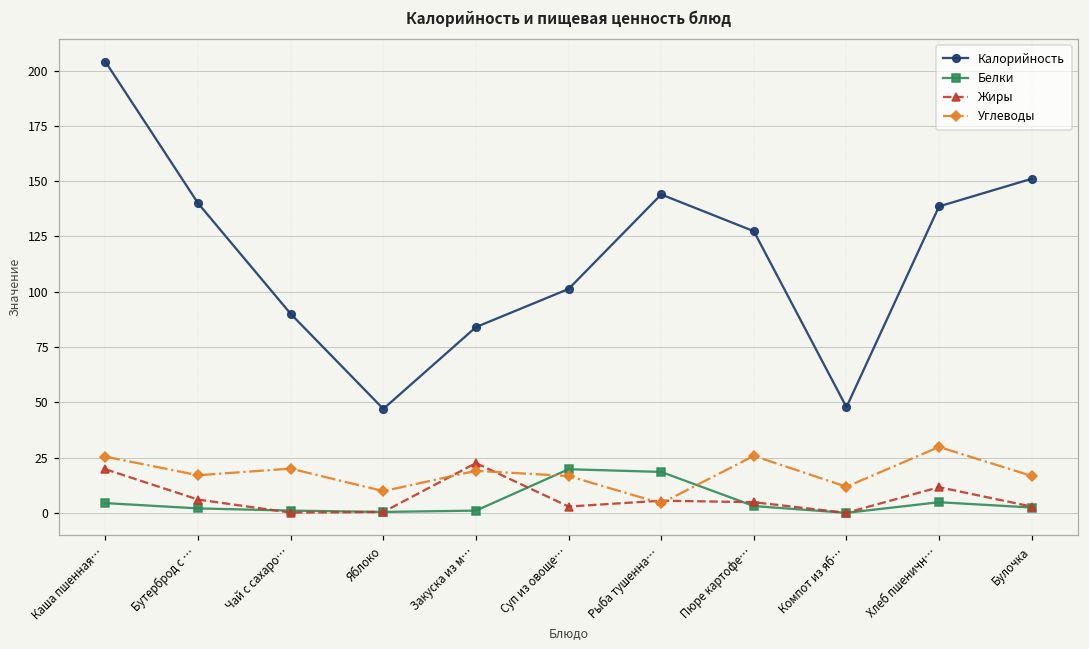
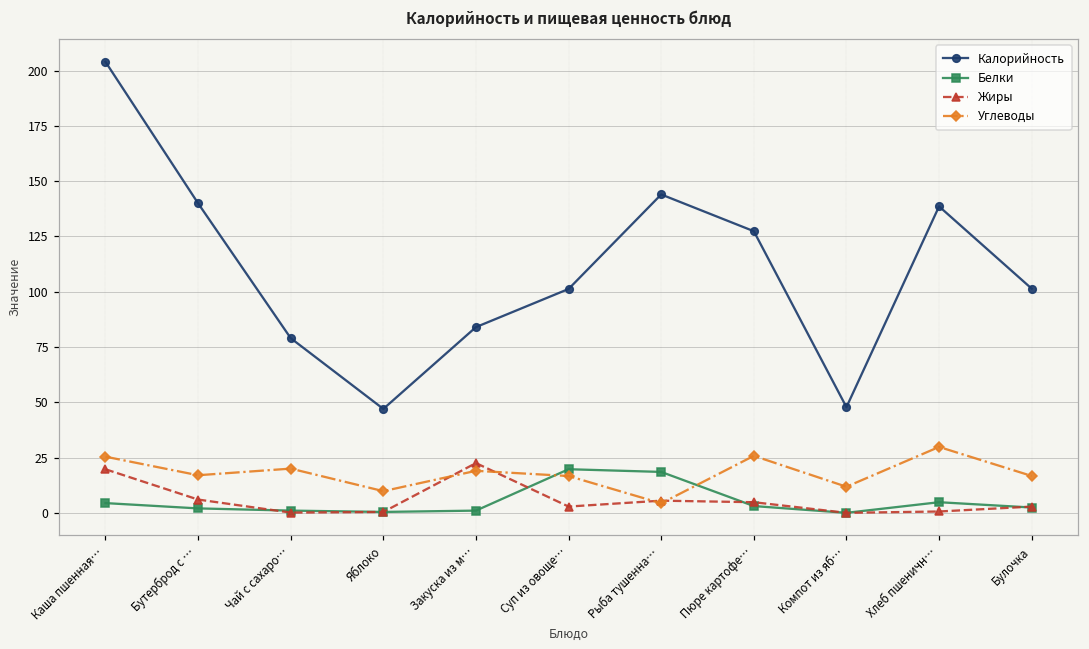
  {
    "Калорийность": {
      "Каша пшенная…": 204,
      "Бутерброд с …": 140,
-     "Чай с сахаро…": 90,
+     "Чай с сахаро…": 79,
      "Яблоко": 47,
      "Закуска из м…": 84,
      "Суп из овоще…": 101,
      "Рыба тушенна…": 144,
      "Пюре картофе…": 127,
      "Компот из яб…": 48,
      "Хлеб пшеничн…": 139,
-     "Булочка": 151
+     "Булочка": 101
    },
    "Белки": {
      "Каша пшенная…": 4,
      "Бутерброд с …": 2,
      "Закуска из м…": 1,
      "Суп из овоще…": 20,
      "Рыба тушенна…": 19,
      "Пюре картофе…": 3,
      "Хлеб пшеничн…": 5
    },
    "Жиры": {
      "Каша пшенная…": 20,
      "Бутерброд с …": 6,
      "Закуска из м…": 23,
      "Суп из овоще…": 3,
      "Пюре картофе…": 5,
-     "Хлеб пшеничн…": 12
+     "Хлеб пшеничн…": 1
    },
    "Углеводы": {
      "Каша пшенная…": 25,
      "Бутерброд с …": 17,
      "Чай с сахаро…": 20,
      "Яблоко": 10,
      "Закуска из м…": 19,
      "Суп из овоще…": 17,
      "Пюре картофе…": 26,
      "Компот из яб…": 12,
      "Хлеб пшеничн…": 30,
      "Булочка": 17
    }
  }
